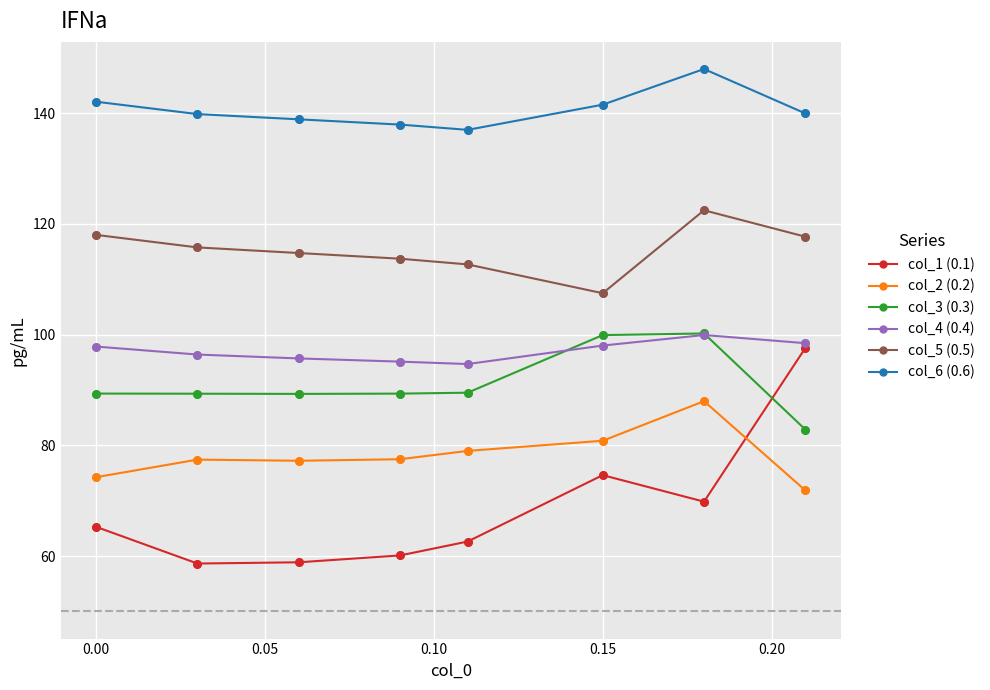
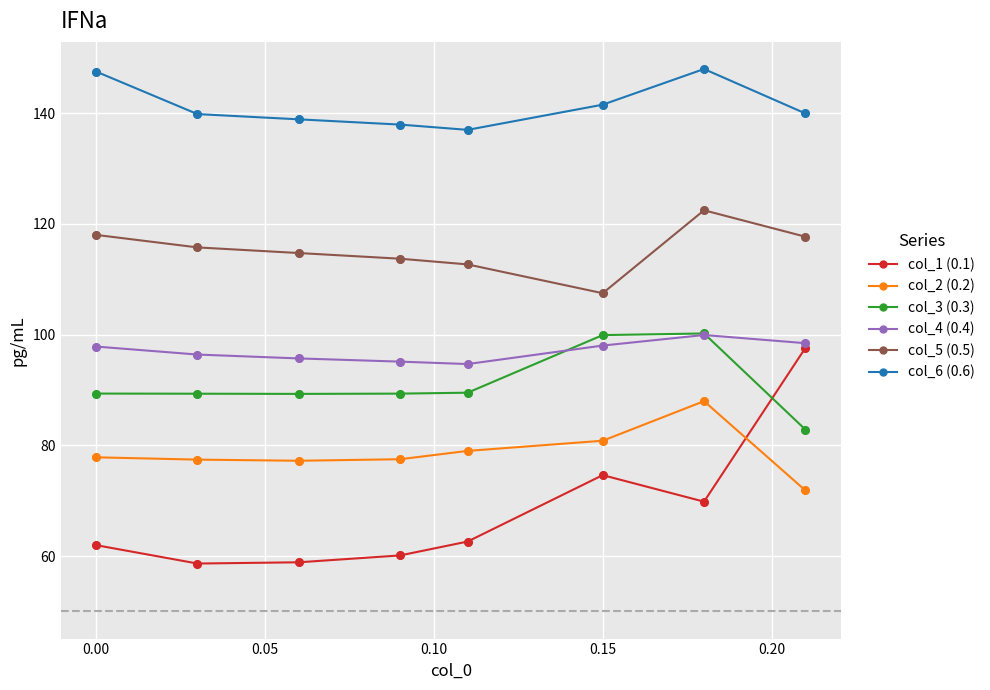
  {
    "col_1 (0.1)": {
-     "0.00": 65,
+     "0.00": 62,
      "0.15": 75
    },
    "col_2 (0.2)": {
-     "0.00": 74,
+     "0.00": 78,
      "0.15": 81
    },
    "col_3 (0.3)": {
      "0.00": 89,
      "0.15": 100
    },
    "col_4 (0.4)": {
      "0.00": 98,
      "0.15": 98
    },
    "col_5 (0.5)": {
      "0.00": 118,
      "0.15": 107
    },
    "col_6 (0.6)": {
-     "0.00": 142,
+     "0.00": 148,
      "0.15": 142
    }
  }
